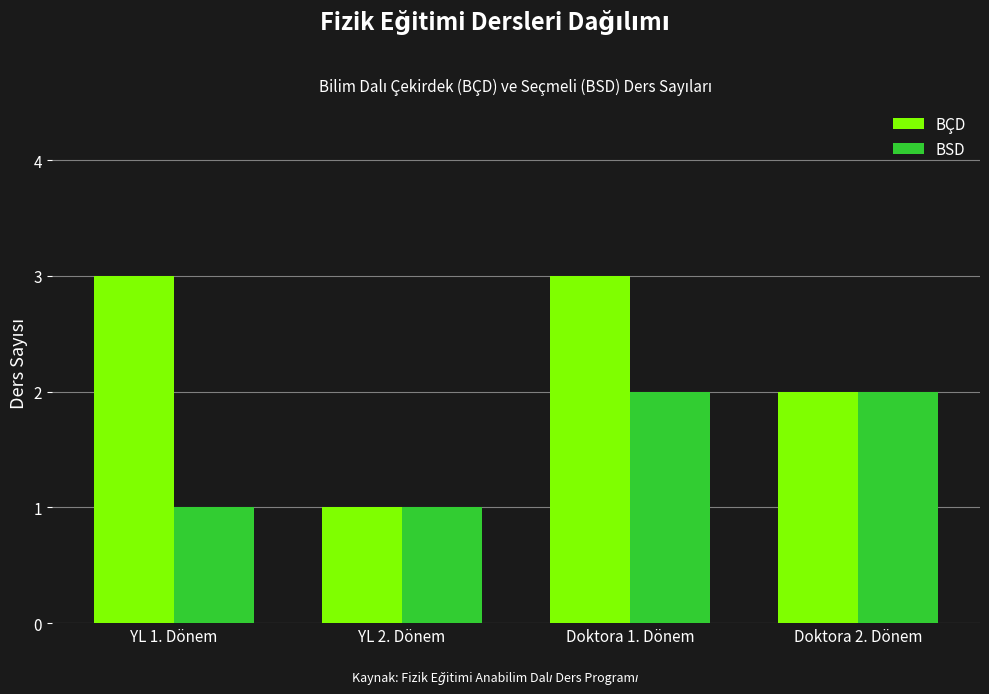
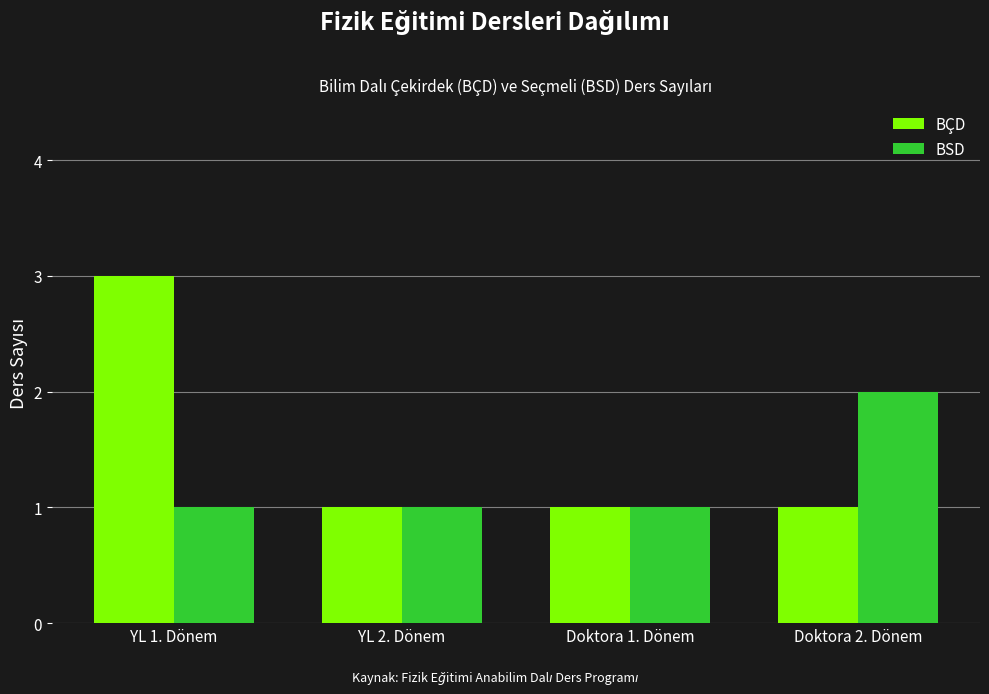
  {
    "BÇD": {
      "YL 1. Dönem": 3,
      "YL 2. Dönem": 1,
-     "Doktora 1. Dönem": 3,
-     "Doktora 2. Dönem": 2
+     "Doktora 1. Dönem": 1,
+     "Doktora 2. Dönem": 1
    },
    "BSD": {
      "YL 1. Dönem": 1,
      "YL 2. Dönem": 1,
-     "Doktora 1. Dönem": 2,
+     "Doktora 1. Dönem": 1,
      "Doktora 2. Dönem": 2
    }
  }
